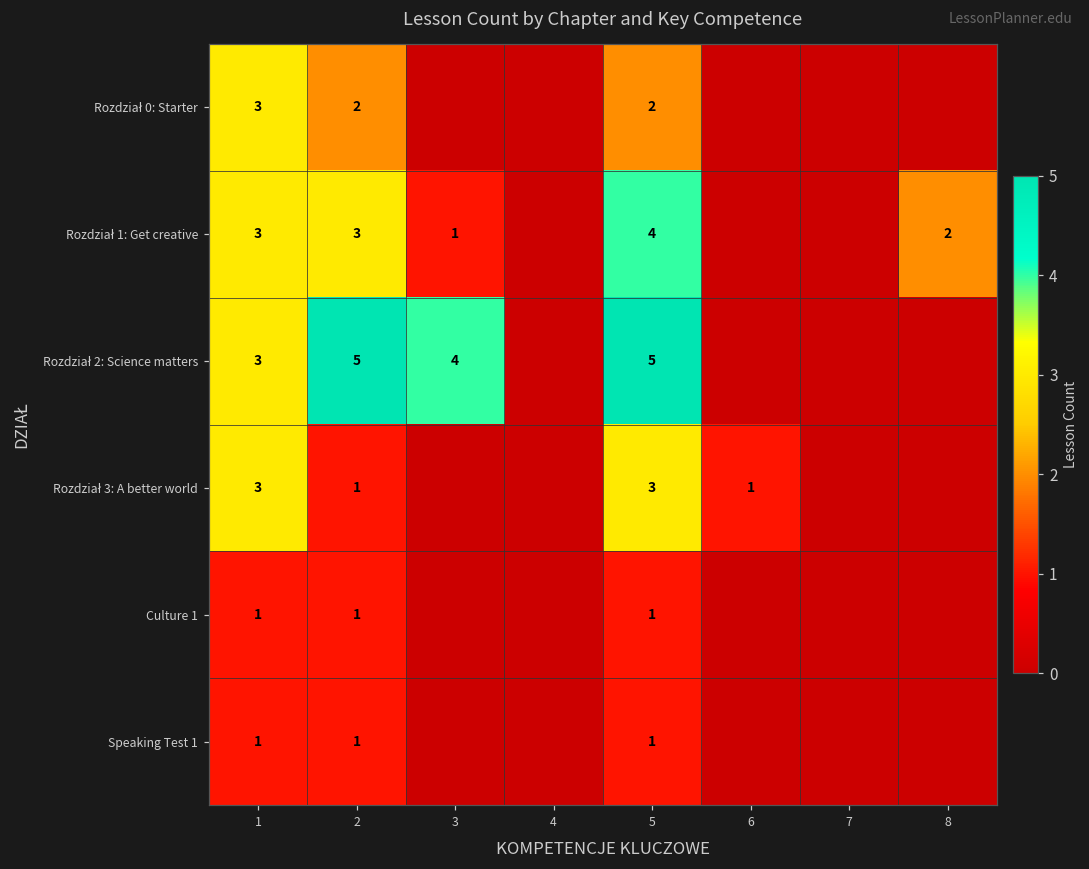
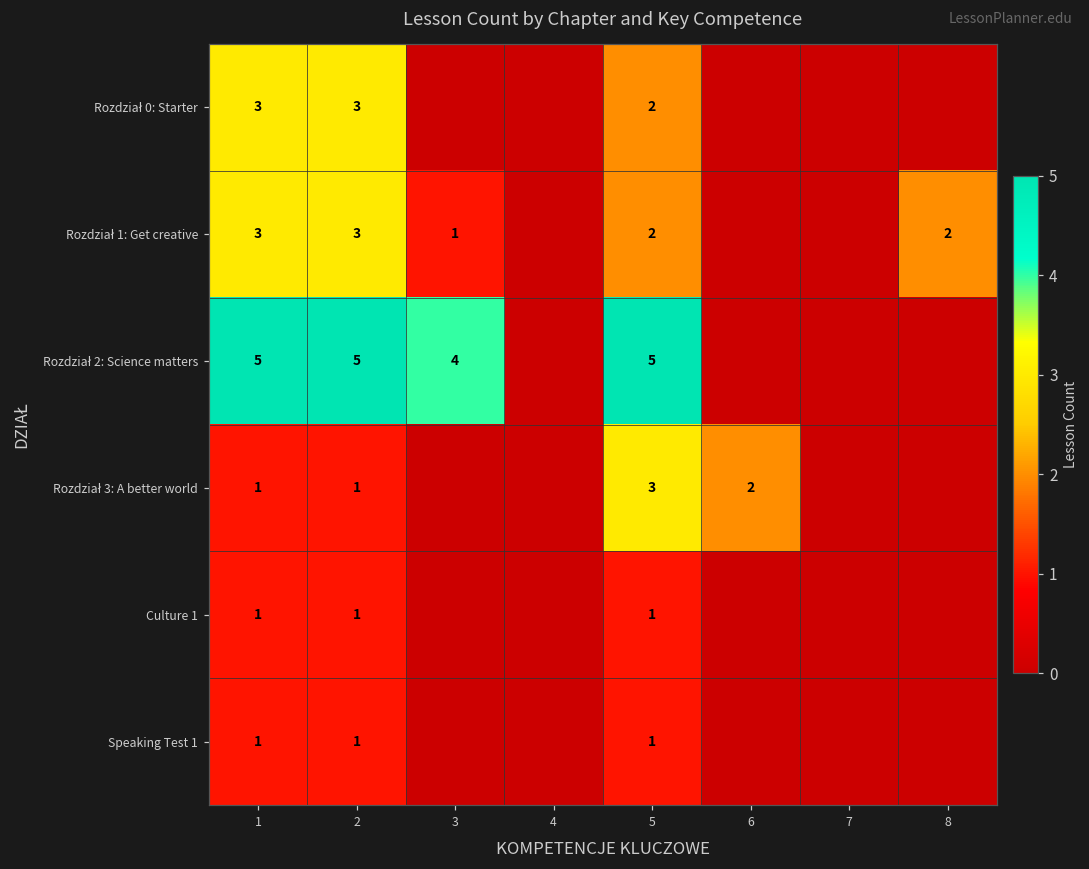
  {
    "Rozdział 0: Starter": {
      "1": 3,
-     "2": 2,
+     "2": 3,
      "5": 2
    },
    "Rozdział 1: Get creative": {
      "1": 3,
      "2": 3,
      "3": 1,
-     "5": 4,
+     "5": 2,
      "8": 2
    },
    "Rozdział 2: Science matters": {
-     "1": 3,
+     "1": 5,
      "2": 5,
      "3": 4,
      "5": 5
    },
    "Rozdział 3: A better world": {
-     "1": 3,
+     "1": 1,
      "2": 1,
      "5": 3,
-     "6": 1
+     "6": 2
    },
    "Culture 1": {
      "1": 1,
      "2": 1,
      "5": 1
    },
    "Speaking Test 1": {
      "1": 1,
      "2": 1,
      "5": 1
    }
  }
